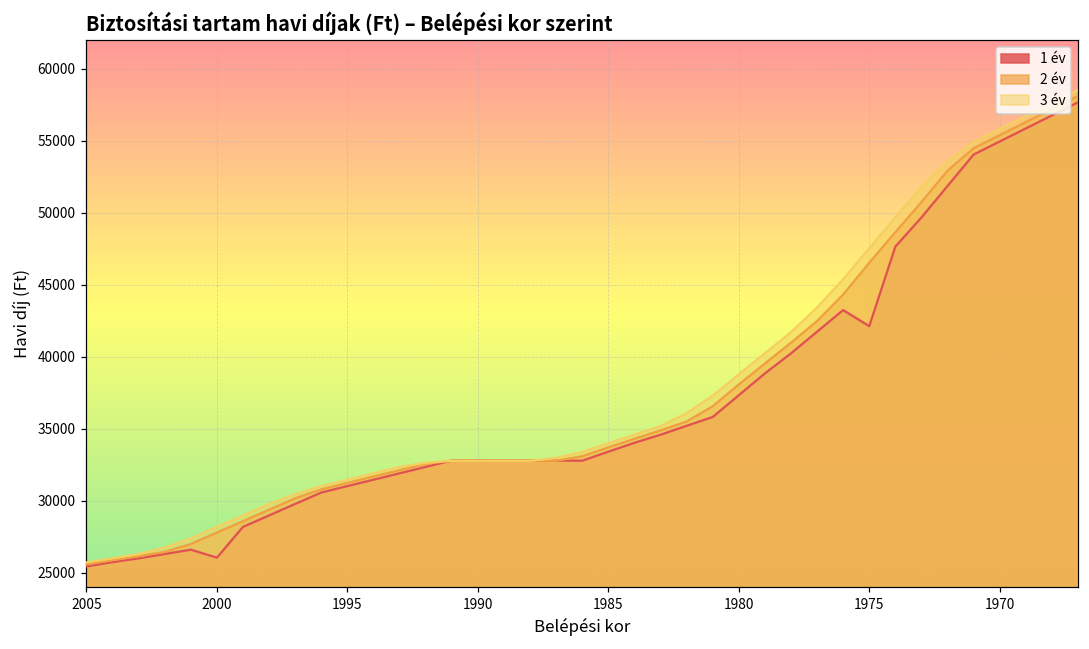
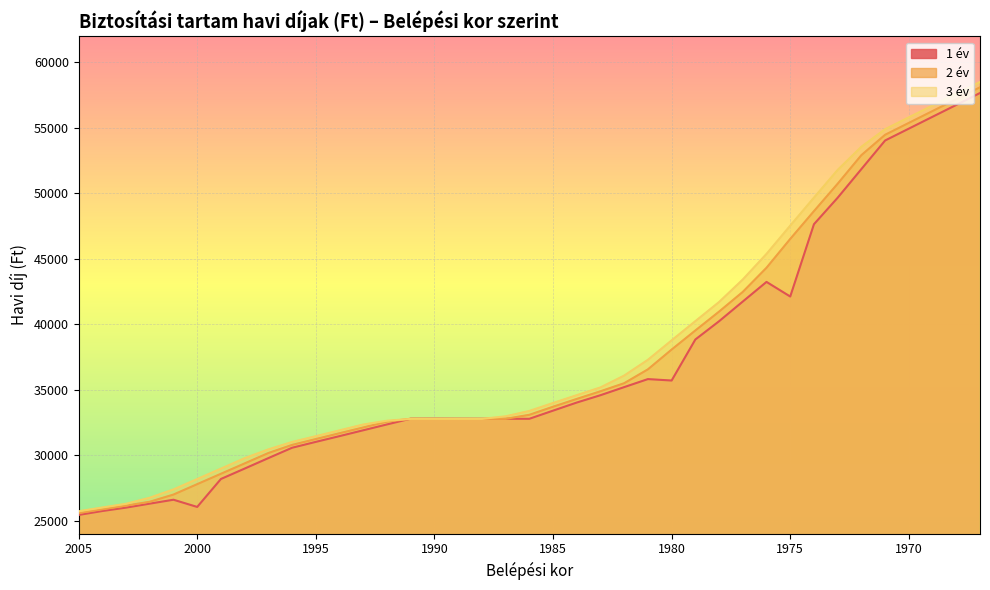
  {
    "1 év": {
      "2000": 26000,
      "1995": 31000,
      "1985": 33400,
-     "1980": 37300,
+     "1980": 35700,
      "1975": 42100,
      "1970": 54900
    }
  }
